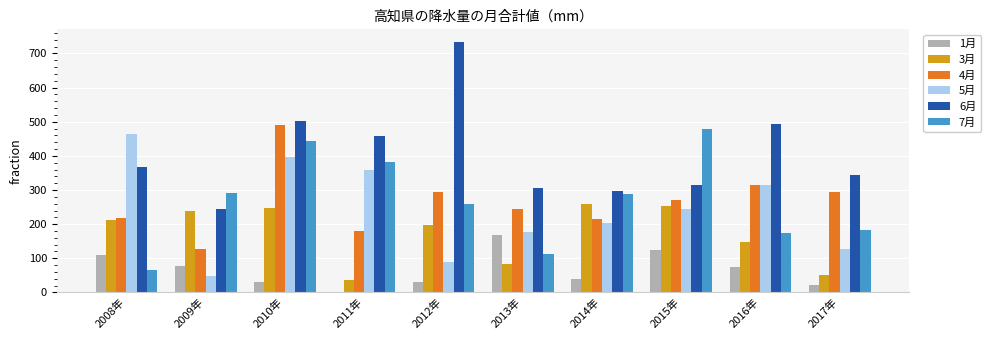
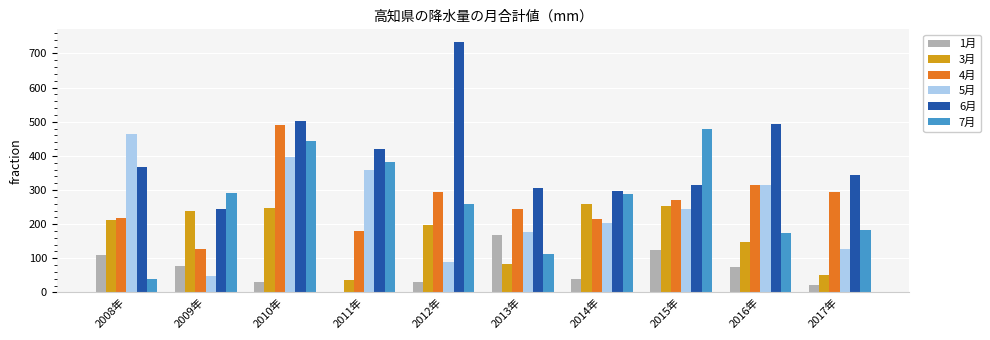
  {
    "1月": {
      "2008年": 110,
      "2009年": 80,
      "2010年": 30,
      "2011年": 0,
      "2012年": 30,
      "2013年": 170,
      "2014年": 40,
      "2015年": 120,
      "2016年": 70,
      "2017年": 20
    },
    "5月": {
      "2008年": 460,
      "2009年": 50,
      "2010年": 400,
      "2011年": 360,
      "2012年": 90,
      "2013年": 180,
      "2014年": 200,
      "2015年": 240,
      "2016年": 310,
      "2017年": 130
    },
    "6月": {
      "2008年": 370,
      "2009年": 240,
      "2010年": 500,
-     "2011年": 460,
+     "2011年": 420,
      "2012年": 730,
      "2013年": 310,
      "2014年": 300,
      "2015年": 310,
      "2016年": 490,
      "2017年": 340
    },
    "7月": {
-     "2008年": 70,
+     "2008年": 40,
      "2009年": 290,
      "2010年": 440,
      "2011年": 380,
      "2012年": 260,
      "2013年": 110,
      "2014年": 290,
      "2015年": 480,
      "2016年": 170,
      "2017年": 180
    }
  }
